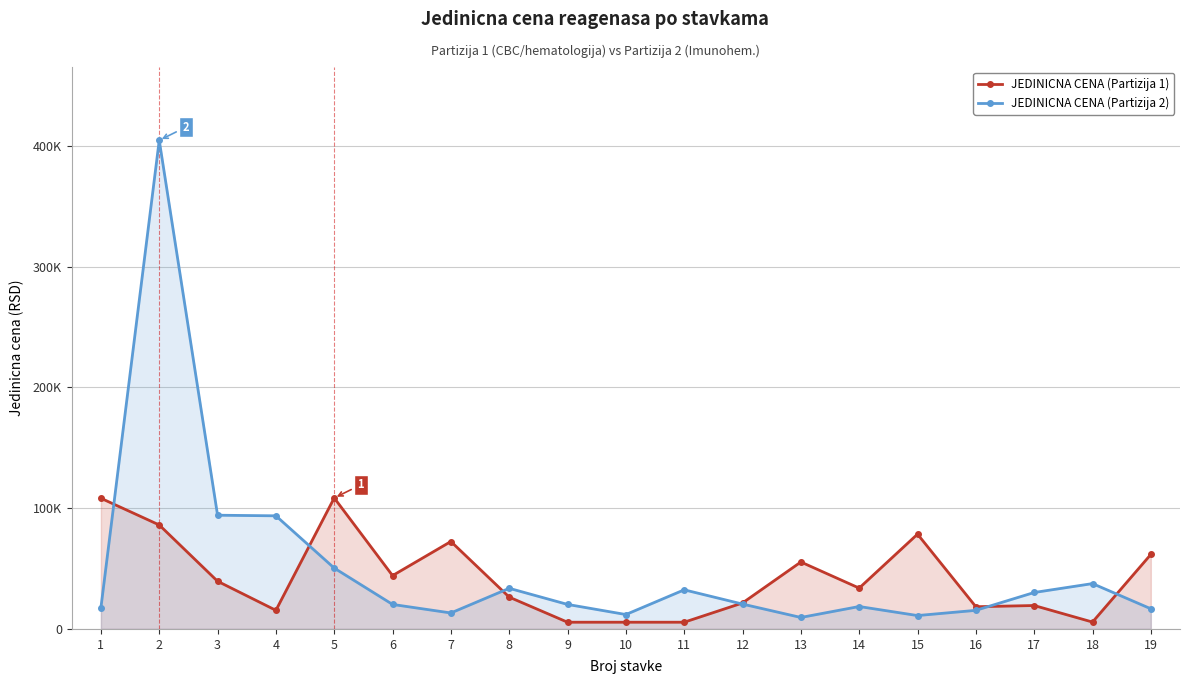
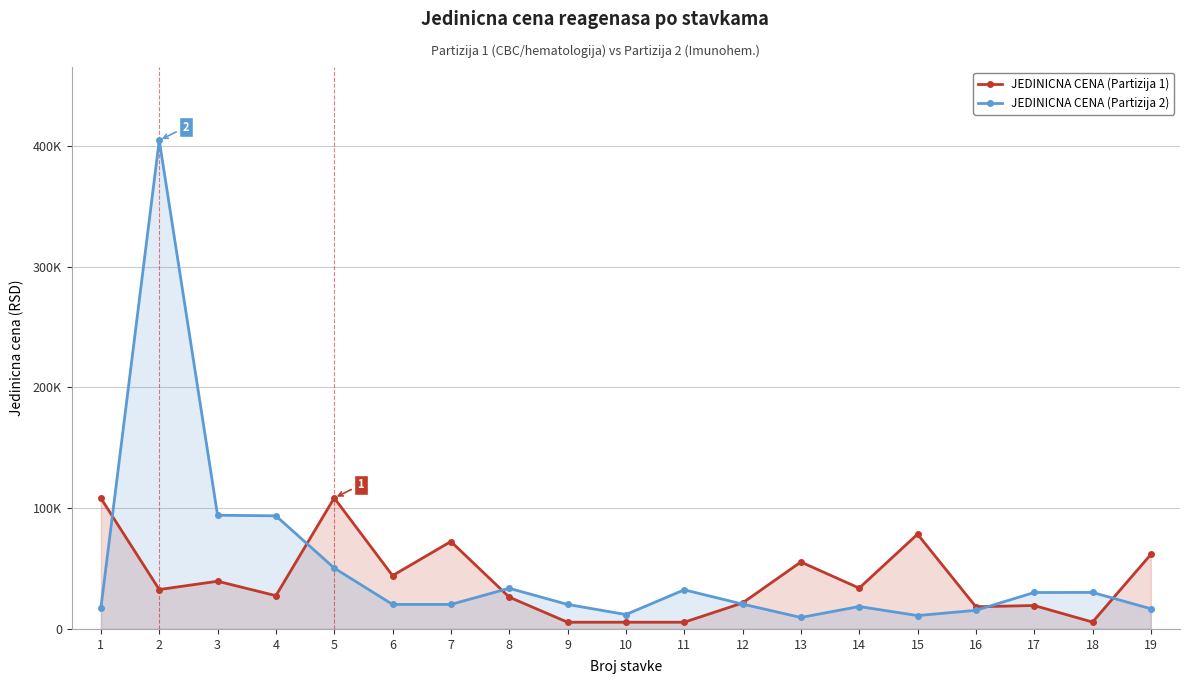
  {
    "JEDINICNA CENA (Partizija 1)": {
      "1": 108000,
-     "2": 86000,
+     "2": 33000,
      "3": 39000,
-     "4": 15000,
+     "4": 28000,
      "5": 108000,
      "6": 44000,
      "7": 72000,
      "8": 26000,
      "9": 6000,
      "10": 6000,
      "11": 6000,
      "13": 55000,
      "14": 34000,
      "15": 78000,
      "16": 18000,
      "17": 19000,
      "18": 6000,
      "19": 62000
    },
    "JEDINICNA CENA (Partizija 2)": {
      "1": 18000,
      "2": 405000,
      "3": 94000,
      "4": 94000,
      "5": 50000,
      "6": 20000,
-     "7": 13000,
+     "7": 20000,
      "8": 34000,
      "9": 20000,
      "10": 12000,
      "11": 32000,
      "13": 10000,
      "14": 19000,
      "15": 11000,
      "16": 15000,
      "17": 30000,
-     "18": 38000,
+     "18": 30000,
      "19": 17000
    }
  }
